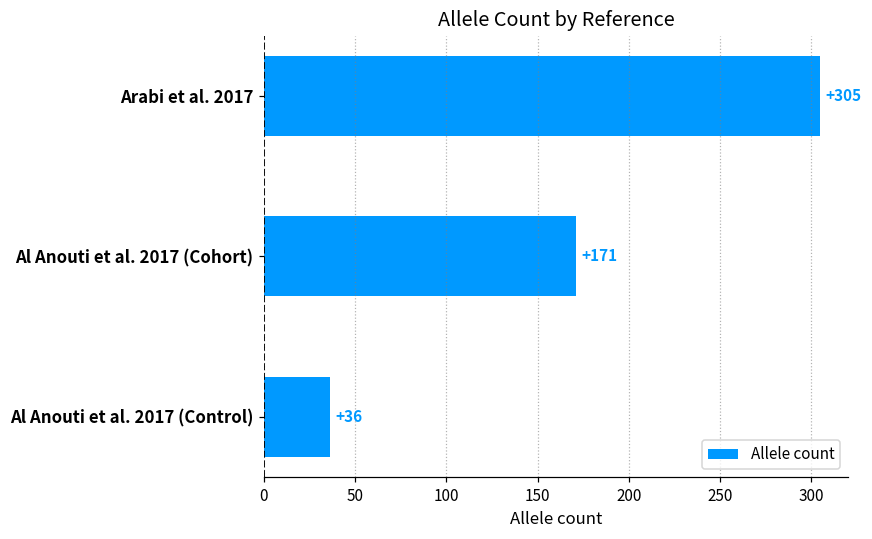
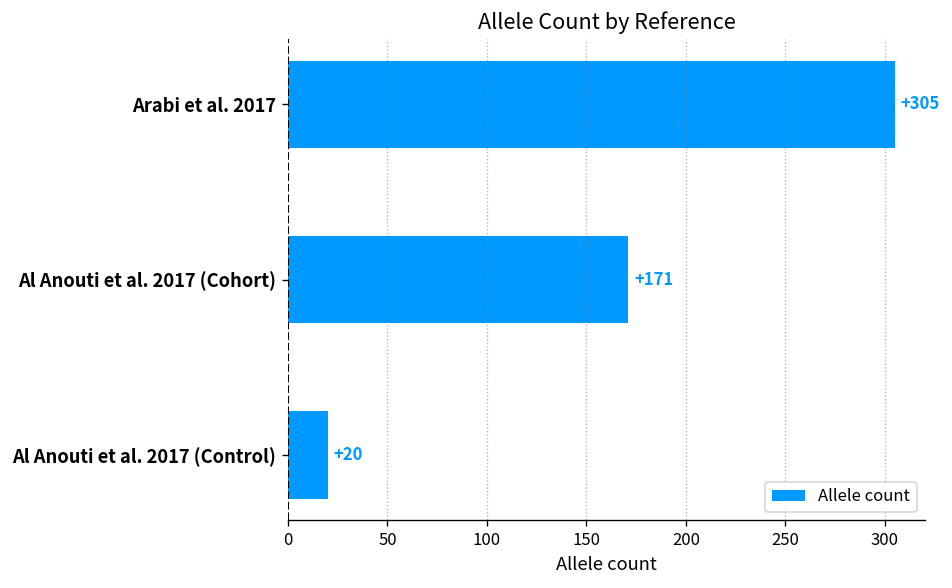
  {
    "Arabi et al. 2017": "+305",
    "Al Anouti et al. 2017 (Cohort)": "+171",
-   "Al Anouti et al. 2017 (Control)": "+36"
+   "Al Anouti et al. 2017 (Control)": "+20"
  }
